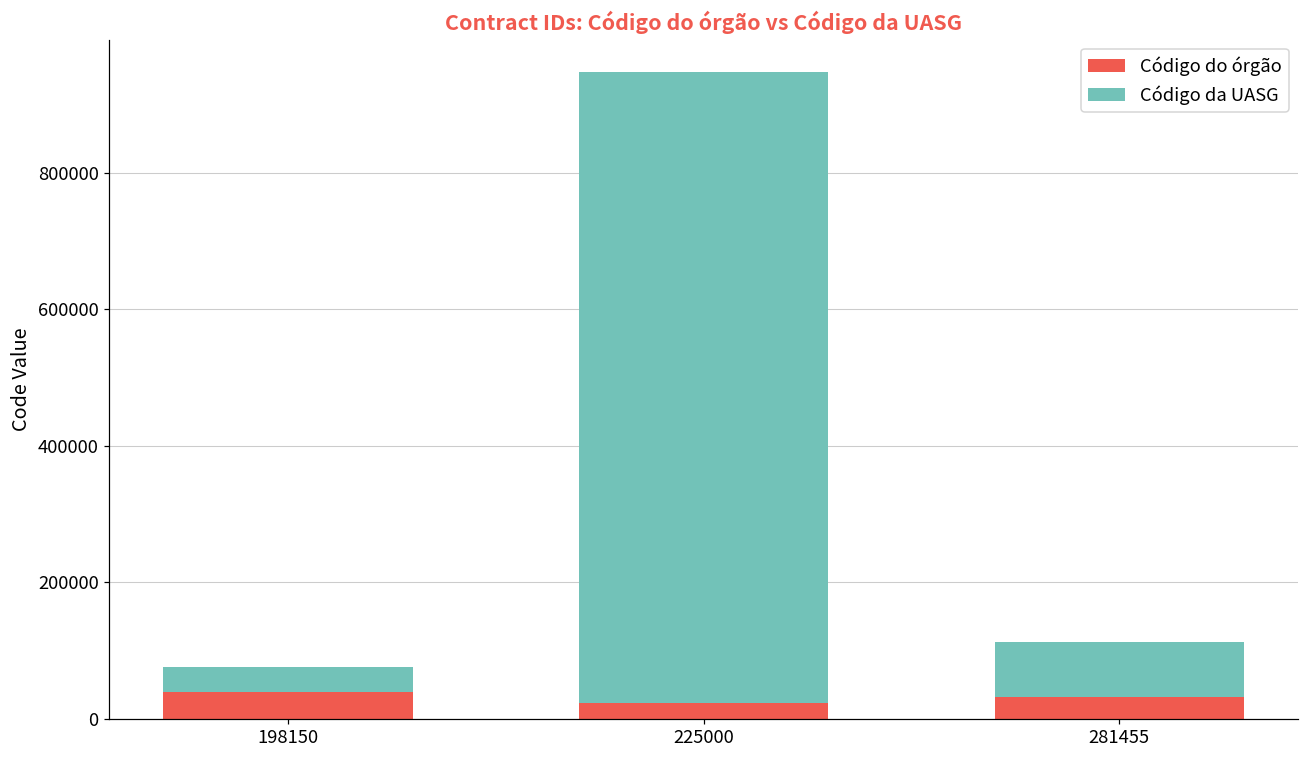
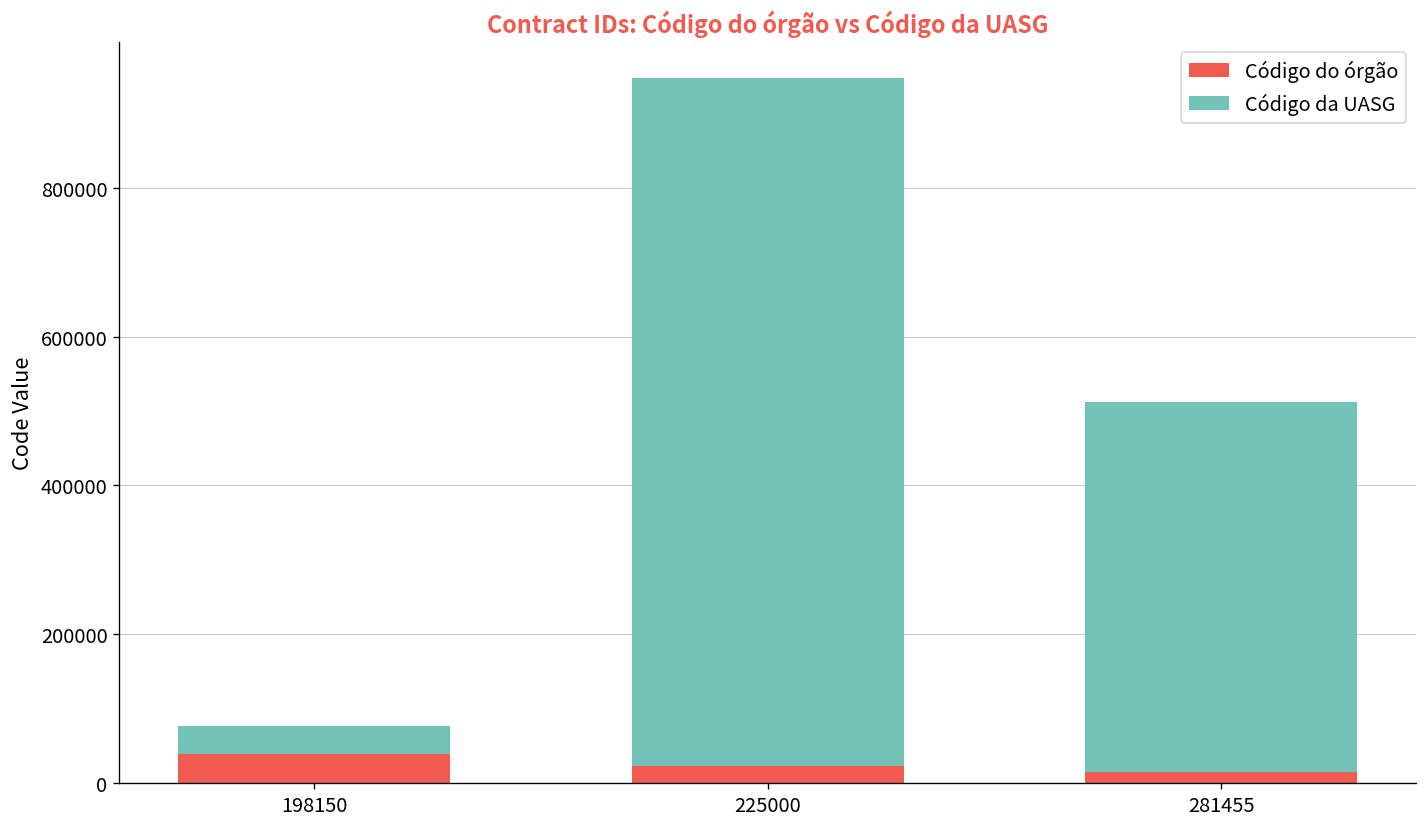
  {
    "Código do órgão": {
      "198150": 40000,
      "225000": 20000,
-     "281455": 30000
+     "281455": 20000
    },
    "Código da UASG": {
      "198150": 40000,
      "225000": 930000,
-     "281455": 80000
+     "281455": 500000
    }
  }
